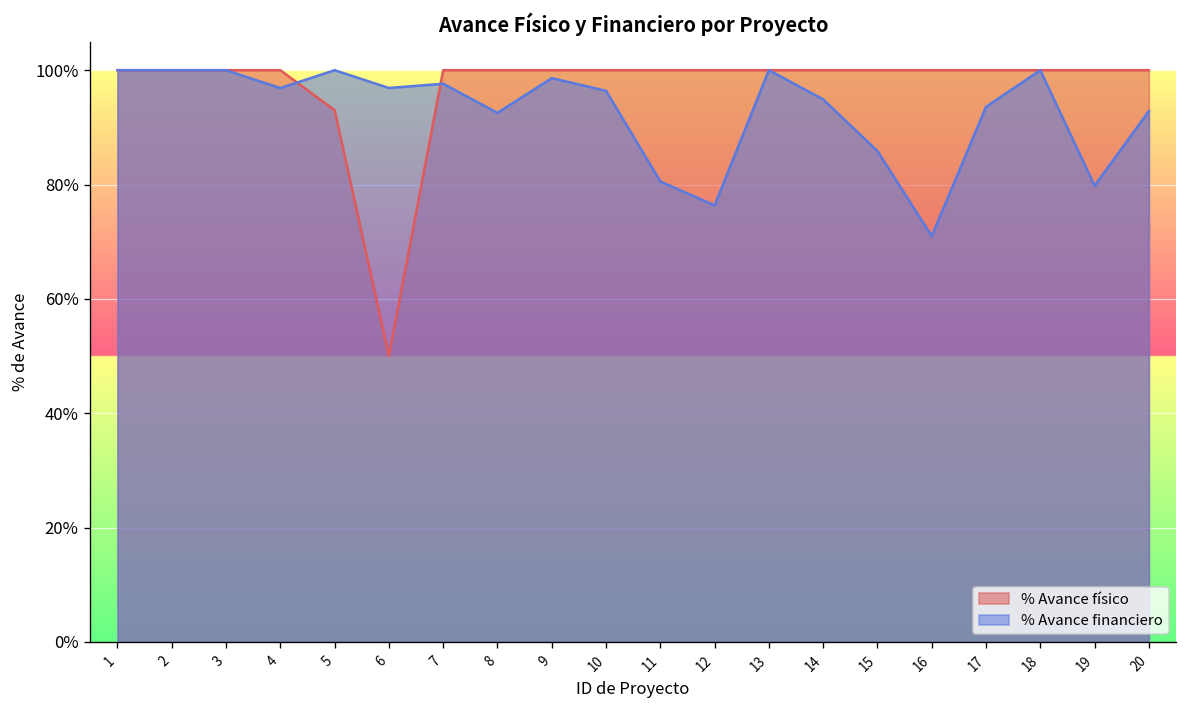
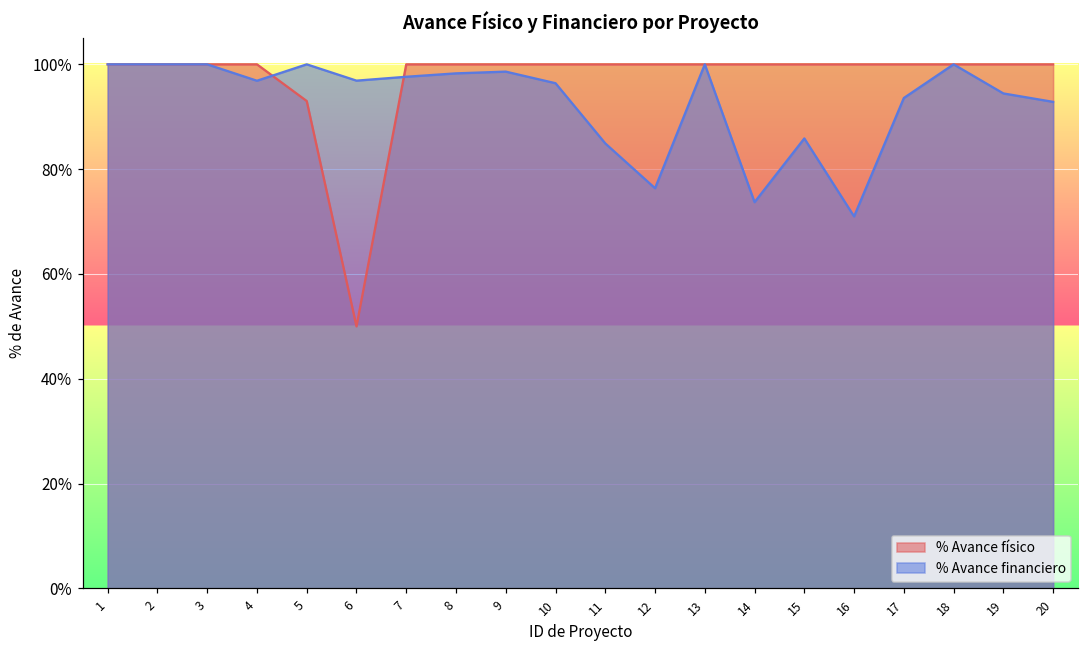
  {
    "% Avance físico": {
      "4": "100%",
      "5": "93%",
      "6": "50%",
      "7": "100%",
      "8": "100%",
      "9": "100%",
      "10": "100%",
      "11": "100%",
      "12": "100%",
      "14": "100%",
      "15": "100%",
      "16": "100%",
      "17": "100%",
      "19": "100%",
      "20": "100%"
    },
    "% Avance financiero": {
      "4": "97%",
      "5": "100%",
      "6": "97%",
      "7": "98%",
-     "8": "93%",
+     "8": "98%",
      "9": "99%",
      "10": "96%",
-     "11": "81%",
+     "11": "85%",
      "12": "76%",
-     "14": "95%",
+     "14": "74%",
      "15": "86%",
      "16": "71%",
      "17": "94%",
-     "19": "80%",
+     "19": "94%",
      "20": "93%"
    }
  }
